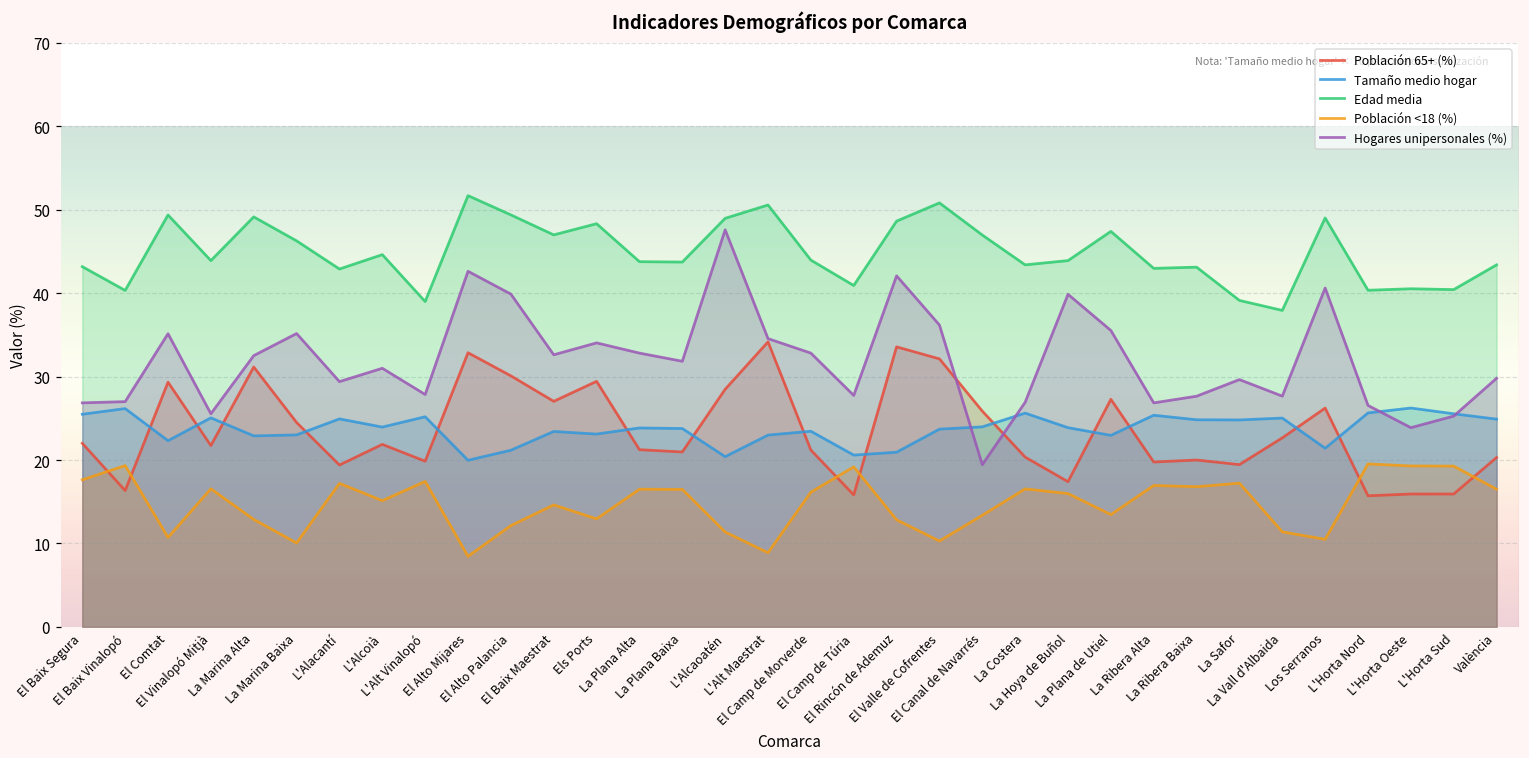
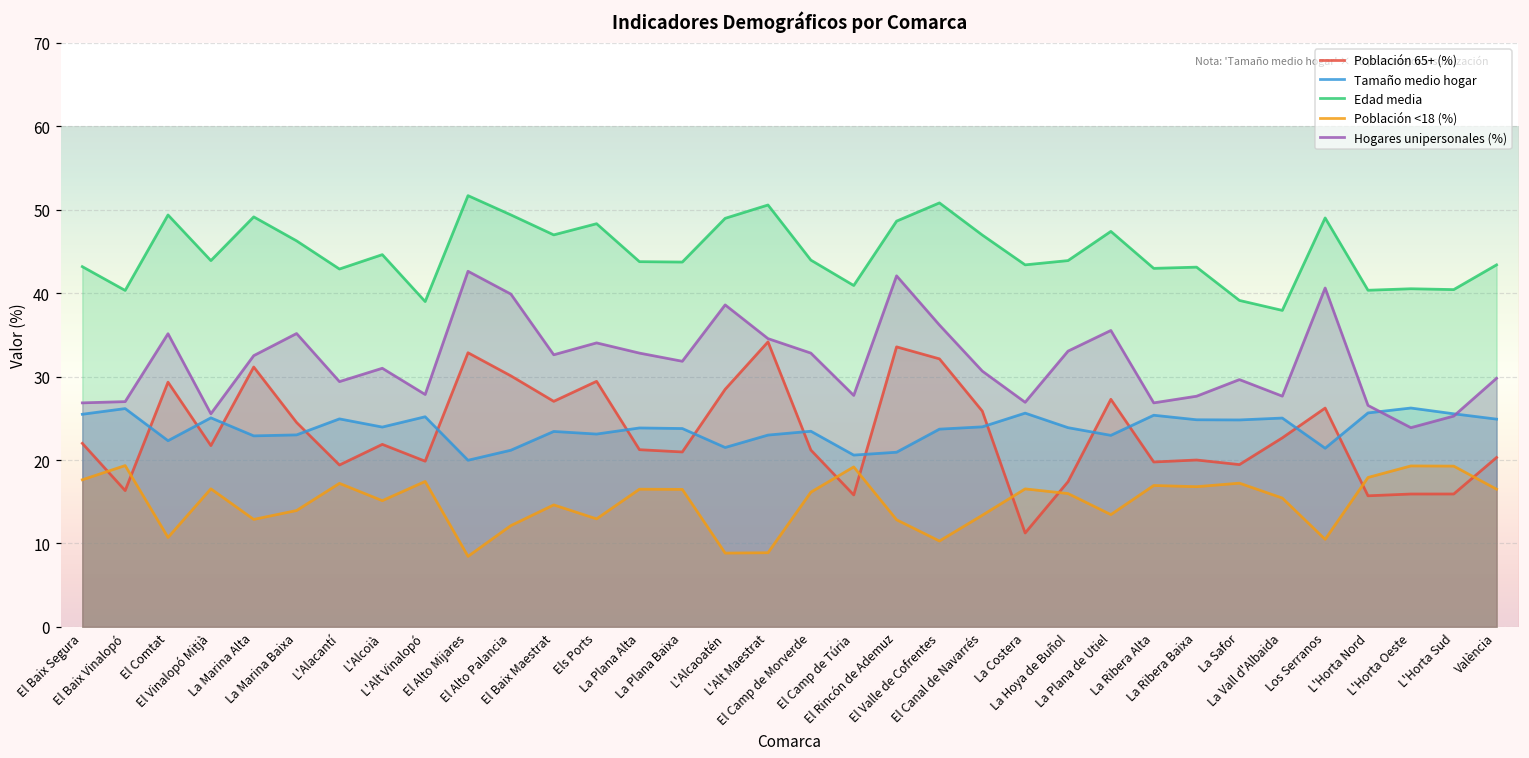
  {
    "Población 65+ (%)": {
      "El Baix Segura": 22,
      "El Baix Vinalopó": 16,
      "El Comtat": 29,
      "El Vinalopó Mitjà": 22,
      "La Marina Alta": 31,
      "La Marina Baixa": 25,
      "L'Alacantí": 19,
      "L'Alcoià": 22,
      "L'Alt Vinalopó": 20,
      "El Alto Mijares": 33,
      "El Alto Palancia": 30,
      "El Baix Maestrat": 27,
      "Els Ports": 29,
      "La Plana Alta": 21,
      "La Plana Baixa": 21,
      "L'Alcaoatén": 28,
      "L'Alt Maestrat": 34,
      "El Camp de Morverde": 21,
      "El Camp de Túria": 16,
      "El Rincón de Ademuz": 34,
      "El Valle de Cofrentes": 32,
      "El Canal de Navarrés": 26,
-     "La Costera": 20,
+     "La Costera": 11,
      "La Hoya de Buñol": 17,
      "La Plana de Utiel": 27,
      "La Ribera Alta": 20,
      "La Ribera Baixa": 20,
      "La Safor": 19,
      "La Vall d'Albaida": 23,
      "Los Serranos": 26,
      "L'Horta Nord": 16,
      "L'Horta Oeste": 16,
      "L'Horta Sud": 16,
      "València": 20
    },
    "Tamaño medio hogar": {
      "El Baix Segura": 25,
      "El Baix Vinalopó": 26,
      "El Comtat": 22,
      "El Vinalopó Mitjà": 25,
      "La Marina Alta": 23,
      "La Marina Baixa": 23,
      "L'Alacantí": 25,
      "L'Alcoià": 24,
      "L'Alt Vinalopó": 25,
      "El Alto Mijares": 20,
      "El Alto Palancia": 21,
      "El Baix Maestrat": 23,
      "Els Ports": 23,
      "La Plana Alta": 24,
      "La Plana Baixa": 24,
-     "L'Alcaoatén": 20,
+     "L'Alcaoatén": 22,
      "L'Alt Maestrat": 23,
      "El Camp de Morverde": 23,
      "El Camp de Túria": 21,
      "El Rincón de Ademuz": 21,
      "El Valle de Cofrentes": 24,
      "El Canal de Navarrés": 24,
      "La Costera": 26,
      "La Hoya de Buñol": 24,
      "La Plana de Utiel": 23,
      "La Ribera Alta": 25,
      "La Ribera Baixa": 25,
      "La Safor": 25,
      "La Vall d'Albaida": 25,
      "Los Serranos": 21,
      "L'Horta Nord": 26,
      "L'Horta Oeste": 26,
      "València": 25
    },
    "Edad media": {
      "El Baix Segura": 43,
      "El Baix Vinalopó": 40,
      "El Comtat": 49,
      "El Vinalopó Mitjà": 44,
      "La Marina Alta": 49,
      "La Marina Baixa": 46,
      "L'Alacantí": 43,
      "L'Alcoià": 45,
      "L'Alt Vinalopó": 39,
      "El Alto Mijares": 52,
      "El Alto Palancia": 49,
      "El Baix Maestrat": 47,
      "Els Ports": 48,
      "La Plana Alta": 44,
      "La Plana Baixa": 44,
      "L'Alcaoatén": 49,
      "L'Alt Maestrat": 51,
      "El Camp de Morverde": 44,
      "El Camp de Túria": 41,
      "El Rincón de Ademuz": 49,
      "El Valle de Cofrentes": 51,
      "El Canal de Navarrés": 47,
      "La Costera": 43,
      "La Hoya de Buñol": 44,
      "La Plana de Utiel": 47,
      "La Ribera Alta": 43,
      "La Ribera Baixa": 43,
      "La Safor": 39,
      "La Vall d'Albaida": 38,
      "Los Serranos": 49,
      "L'Horta Nord": 40,
      "L'Horta Oeste": 41,
      "L'Horta Sud": 40,
      "València": 43
    },
    "Población <18 (%)": {
      "El Baix Segura": 18,
      "El Baix Vinalopó": 19,
      "El Comtat": 11,
      "El Vinalopó Mitjà": 17,
      "La Marina Alta": 13,
-     "La Marina Baixa": 10,
+     "La Marina Baixa": 14,
      "L'Alacantí": 17,
      "L'Alcoià": 15,
      "L'Alt Vinalopó": 17,
      "El Alto Mijares": 8,
      "El Alto Palancia": 12,
      "El Baix Maestrat": 15,
      "Els Ports": 13,
      "La Plana Alta": 17,
      "La Plana Baixa": 16,
-     "L'Alcaoatén": 11,
+     "L'Alcaoatén": 9,
      "L'Alt Maestrat": 9,
      "El Camp de Morverde": 16,
      "El Camp de Túria": 19,
      "El Rincón de Ademuz": 13,
      "El Valle de Cofrentes": 10,
      "El Canal de Navarrés": 13,
      "La Costera": 17,
      "La Hoya de Buñol": 16,
      "La Plana de Utiel": 13,
      "La Ribera Alta": 17,
      "La Ribera Baixa": 17,
      "La Safor": 17,
-     "La Vall d'Albaida": 11,
+     "La Vall d'Albaida": 15,
      "Los Serranos": 10,
-     "L'Horta Nord": 20,
+     "L'Horta Nord": 18,
      "L'Horta Oeste": 19,
      "L'Horta Sud": 19,
      "València": 17
    },
    "Hogares unipersonales (%)": {
      "El Baix Segura": 27,
      "El Baix Vinalopó": 27,
      "El Comtat": 35,
      "El Vinalopó Mitjà": 26,
      "La Marina Alta": 33,
      "La Marina Baixa": 35,
      "L'Alacantí": 29,
      "L'Alcoià": 31,
      "L'Alt Vinalopó": 28,
      "El Alto Mijares": 43,
      "El Alto Palancia": 40,
      "El Baix Maestrat": 33,
      "Els Ports": 34,
      "La Plana Alta": 33,
      "La Plana Baixa": 32,
-     "L'Alcaoatén": 48,
+     "L'Alcaoatén": 39,
      "L'Alt Maestrat": 35,
      "El Camp de Morverde": 33,
      "El Camp de Túria": 28,
      "El Rincón de Ademuz": 42,
      "El Valle de Cofrentes": 36,
-     "El Canal de Navarrés": 19,
+     "El Canal de Navarrés": 31,
      "La Costera": 27,
-     "La Hoya de Buñol": 40,
+     "La Hoya de Buñol": 33,
      "La Plana de Utiel": 36,
      "La Ribera Alta": 27,
      "La Ribera Baixa": 28,
      "La Safor": 30,
      "La Vall d'Albaida": 28,
      "Los Serranos": 41,
      "L'Horta Nord": 27,
      "L'Horta Oeste": 24,
      "València": 30
    }
  }
